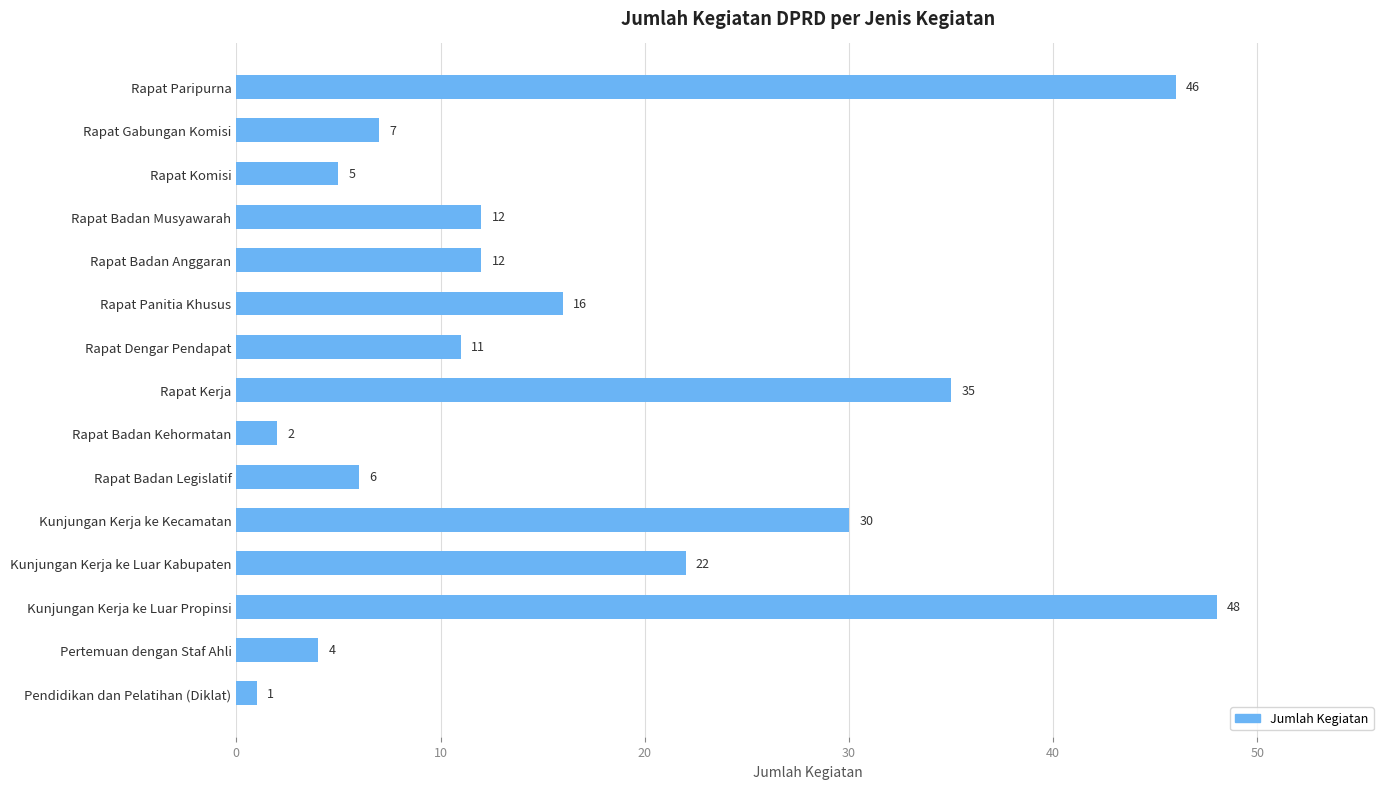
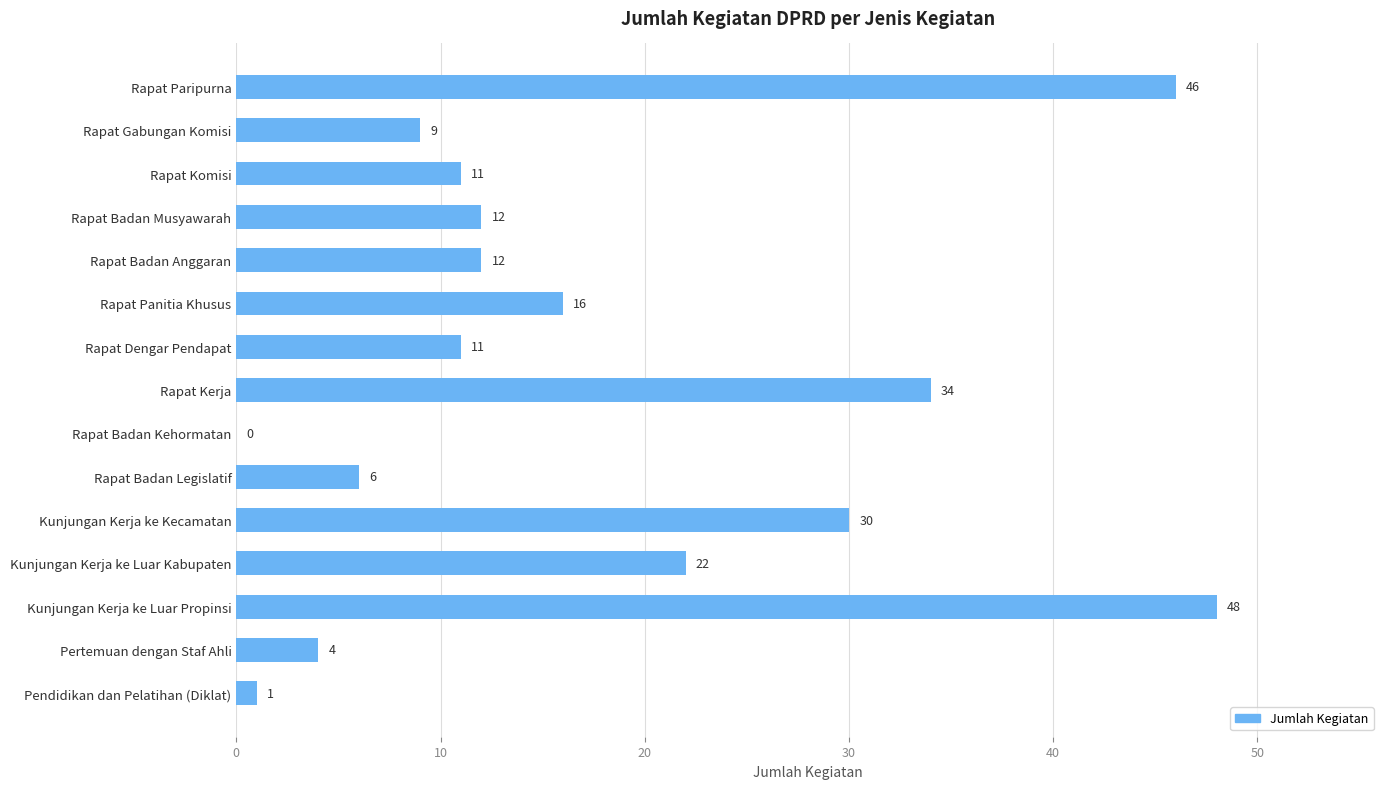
  {
    "Rapat Paripurna": 46,
-   "Rapat Gabungan Komisi": 7,
-   "Rapat Komisi": 5,
+   "Rapat Gabungan Komisi": 9,
+   "Rapat Komisi": 11,
    "Rapat Badan Musyawarah": 12,
    "Rapat Badan Anggaran": 12,
    "Rapat Panitia Khusus": 16,
    "Rapat Dengar Pendapat": 11,
-   "Rapat Kerja": 35,
-   "Rapat Badan Kehormatan": 2,
+   "Rapat Kerja": 34,
+   "Rapat Badan Kehormatan": 0,
    "Rapat Badan Legislatif": 6,
    "Kunjungan Kerja ke Kecamatan": 30,
    "Kunjungan Kerja ke Luar Kabupaten": 22,
    "Kunjungan Kerja ke Luar Propinsi": 48,
    "Pertemuan dengan Staf Ahli": 4,
    "Pendidikan dan Pelatihan (Diklat)": 1
  }
